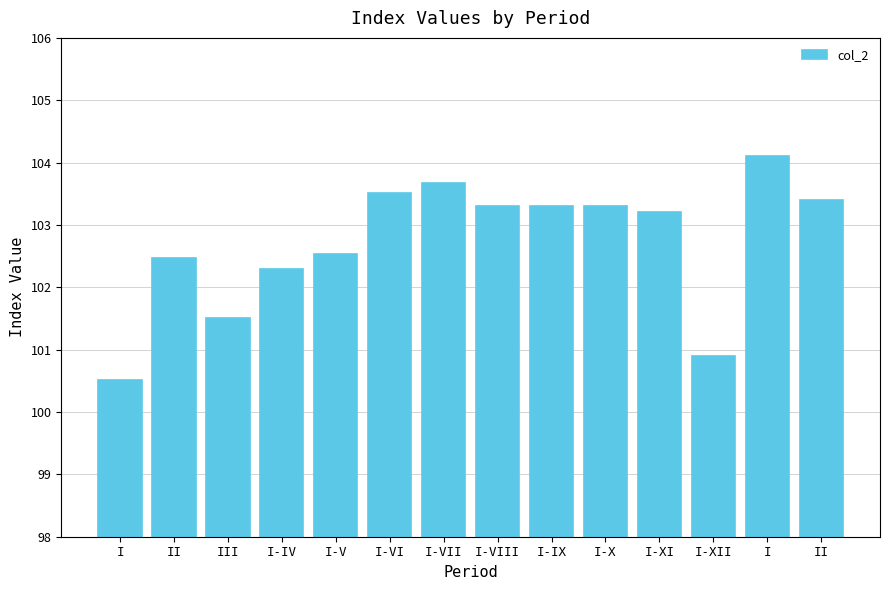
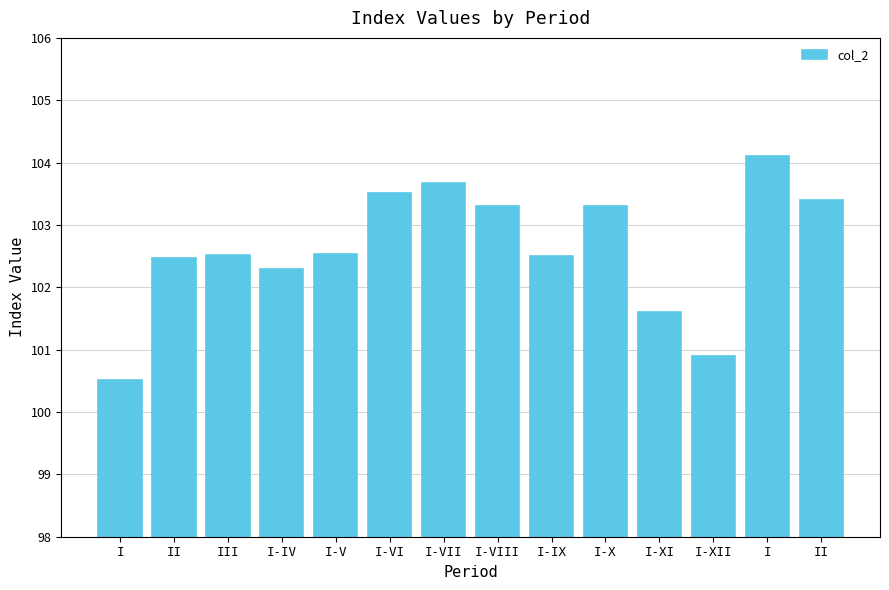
  {
-   "III": 101.5,
+   "III": 102.5,
    "I-IV": 102.3,
    "I-V": 102.5,
    "I-VI": 103.5,
    "I-VII": 103.7,
    "I-VIII": 103.3,
-   "I-IX": 103.3,
+   "I-IX": 102.5,
    "I-X": 103.3,
-   "I-XI": 103.2,
+   "I-XI": 101.6,
    "I-XII": 100.9
  }
